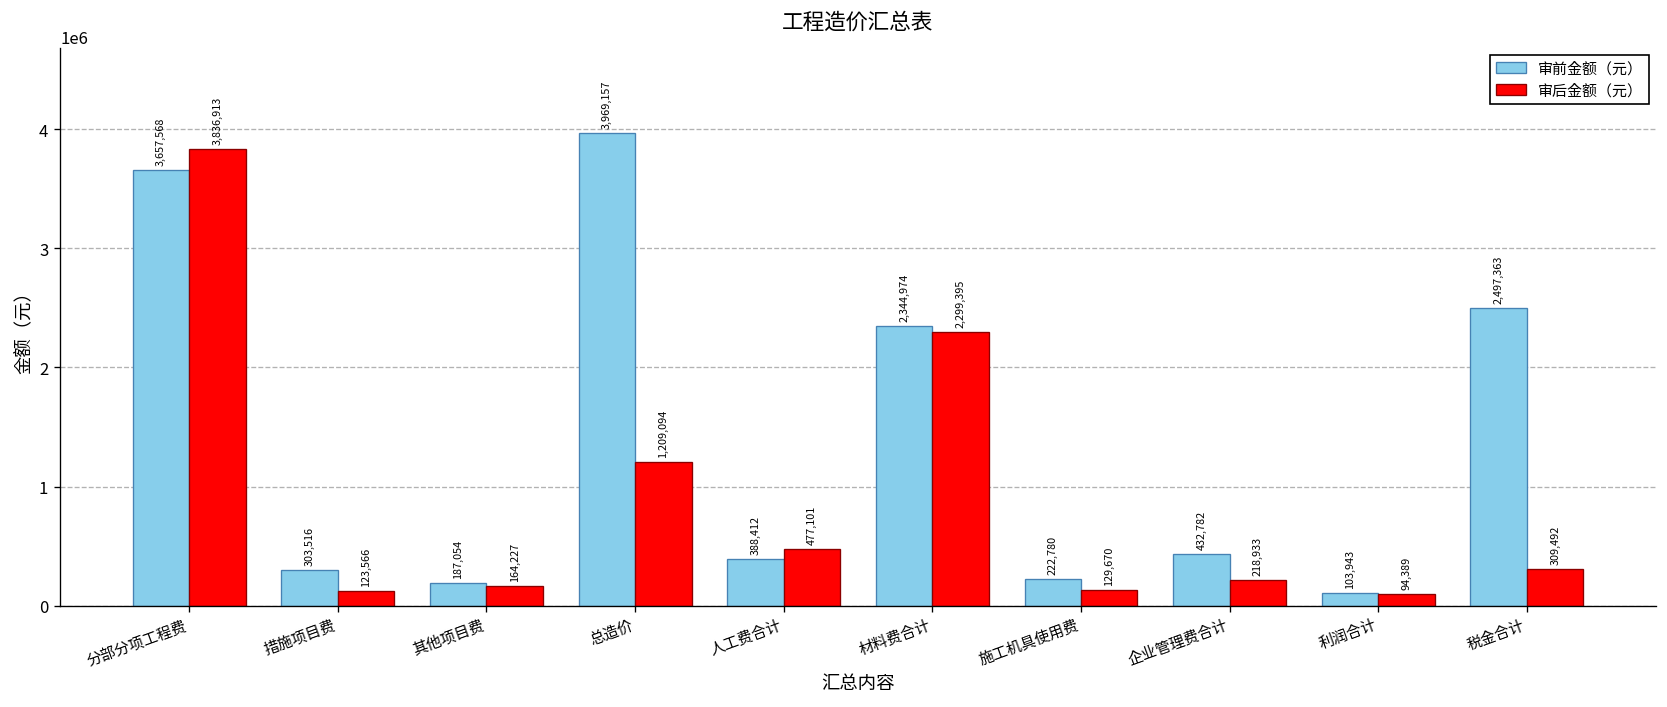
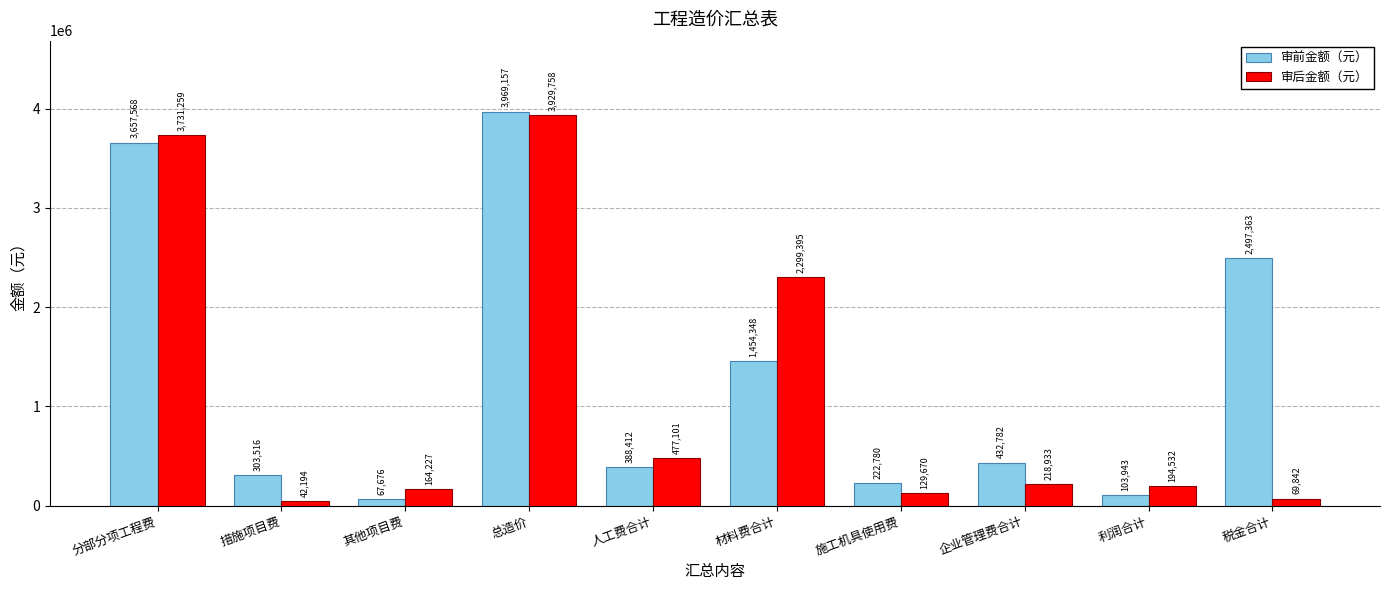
  {
    "审前金额（元）": {
      "分部分项工程费": "3,657,568",
      "措施项目费": "303,516",
-     "其他项目费": "187,054",
+     "其他项目费": "67,676",
      "总造价": "3,969,157",
      "人工费合计": "388,412",
-     "材料费合计": "2,344,974",
+     "材料费合计": "1,454,348",
      "施工机具使用费": "222,780",
      "企业管理费合计": "432,782",
      "利润合计": "103,943",
      "税金合计": "2,497,363"
    },
    "审后金额（元）": {
-     "分部分项工程费": "3,836,913",
-     "措施项目费": "123,566",
+     "分部分项工程费": "3,731,259",
+     "措施项目费": "42,194",
      "其他项目费": "164,227",
-     "总造价": "1,209,094",
+     "总造价": "3,929,758",
      "人工费合计": "477,101",
      "材料费合计": "2,299,395",
      "施工机具使用费": "129,670",
      "企业管理费合计": "218,933",
-     "利润合计": "94,389",
-     "税金合计": "309,492"
+     "利润合计": "194,532",
+     "税金合计": "69,842"
    }
  }
